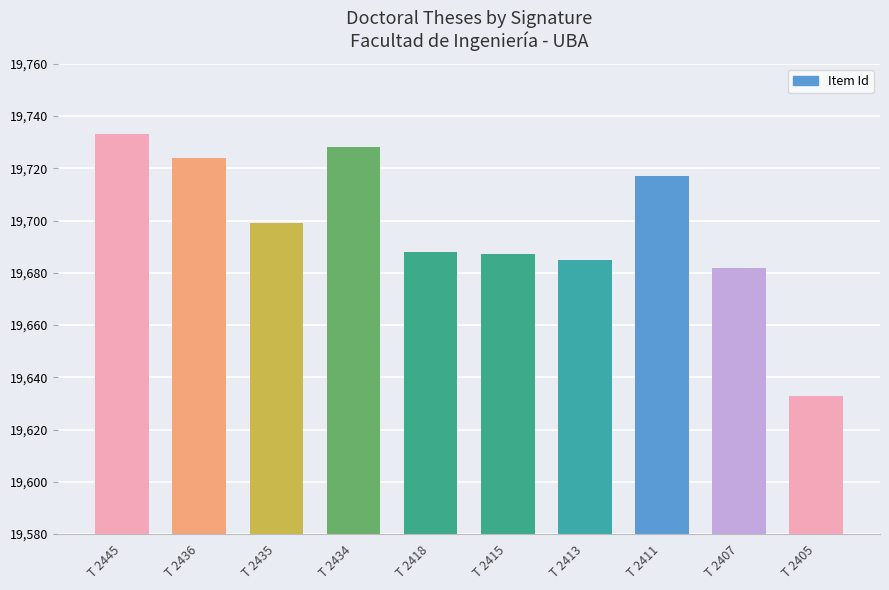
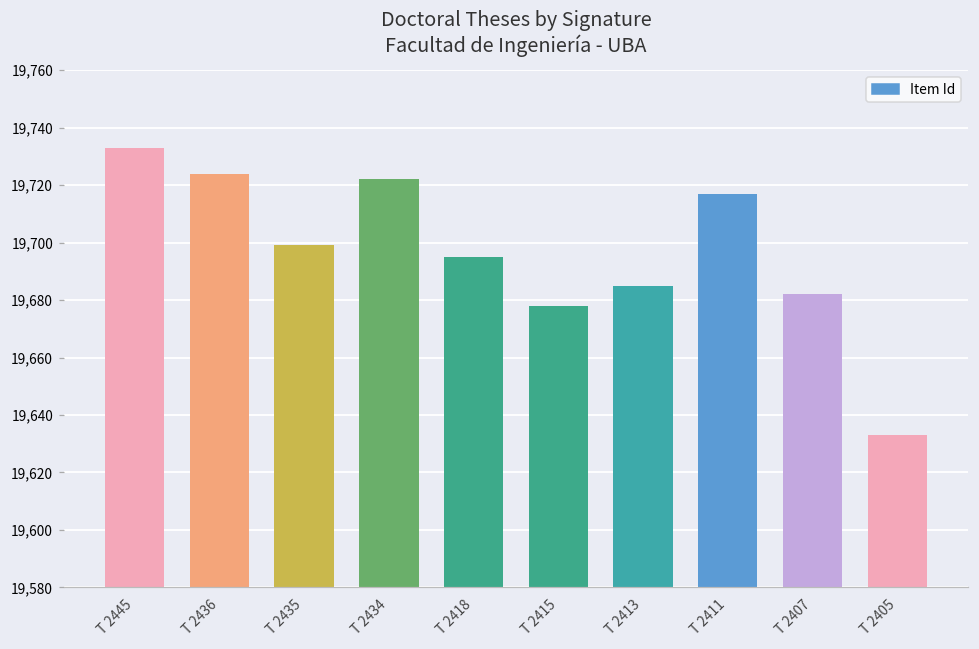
  {
    "T 2445": "19,733",
    "T 2436": "19,724",
    "T 2435": "19,699",
-   "T 2434": "19,728",
-   "T 2418": "19,688",
-   "T 2415": "19,687",
+   "T 2434": "19,722",
+   "T 2418": "19,695",
+   "T 2415": "19,678",
    "T 2413": "19,685",
    "T 2411": "19,717",
    "T 2407": "19,682",
    "T 2405": "19,633"
  }
